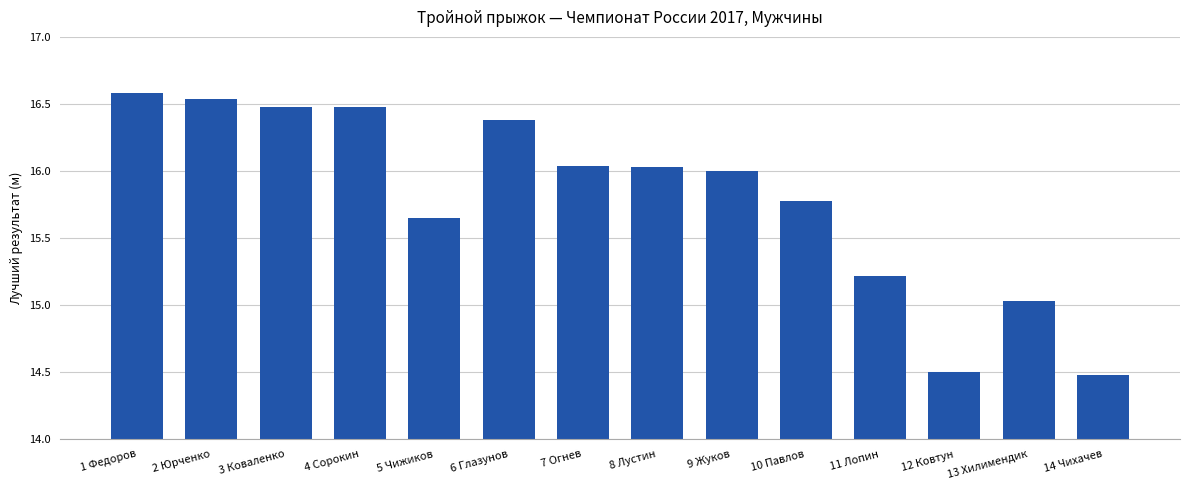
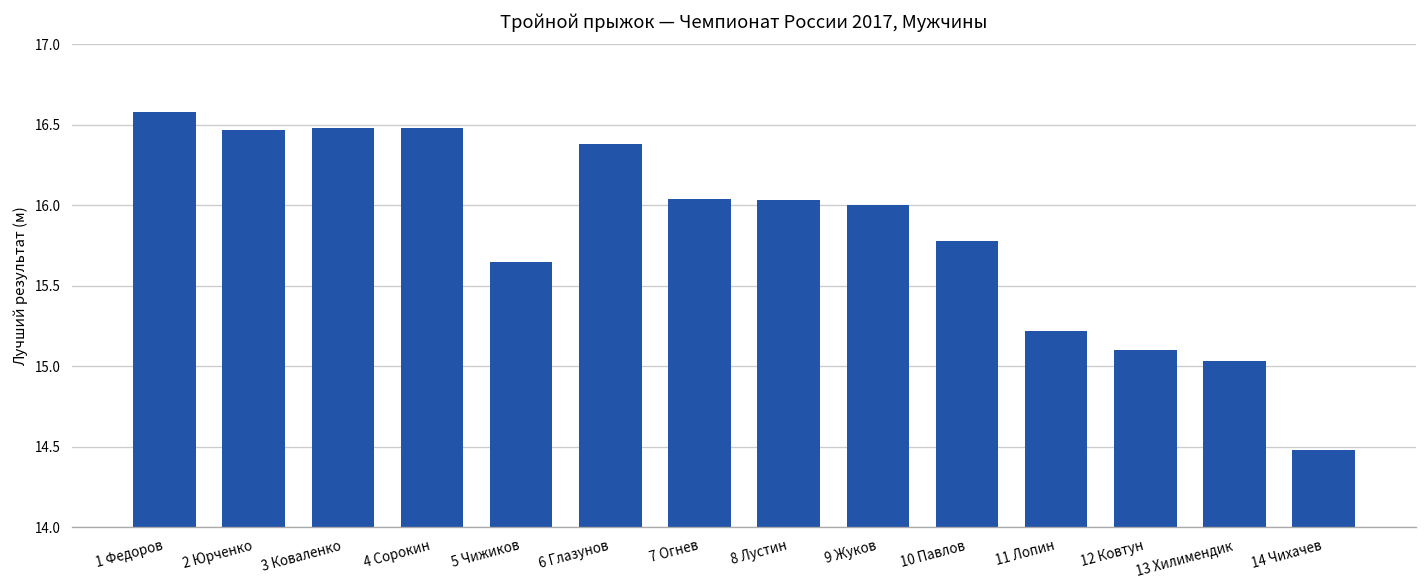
  {
    "1 Федоров": 16.58,
-   "2 Юрченко": 16.54,
+   "2 Юрченко": 16.47,
    "3 Коваленко": 16.48,
    "4 Сорокин": 16.48,
    "5 Чижиков": 15.65,
    "6 Глазунов": 16.38,
    "7 Огнев": 16.04,
    "8 Лустин": 16.03,
    "9 Жуков": 16.00,
    "10 Павлов": 15.78,
    "11 Лопин": 15.22,
-   "12 Ковтун": 14.5,
+   "12 Ковтун": 15.1,
    "13 Хилимендик": 15.03,
    "14 Чихачев": 14.48
  }
